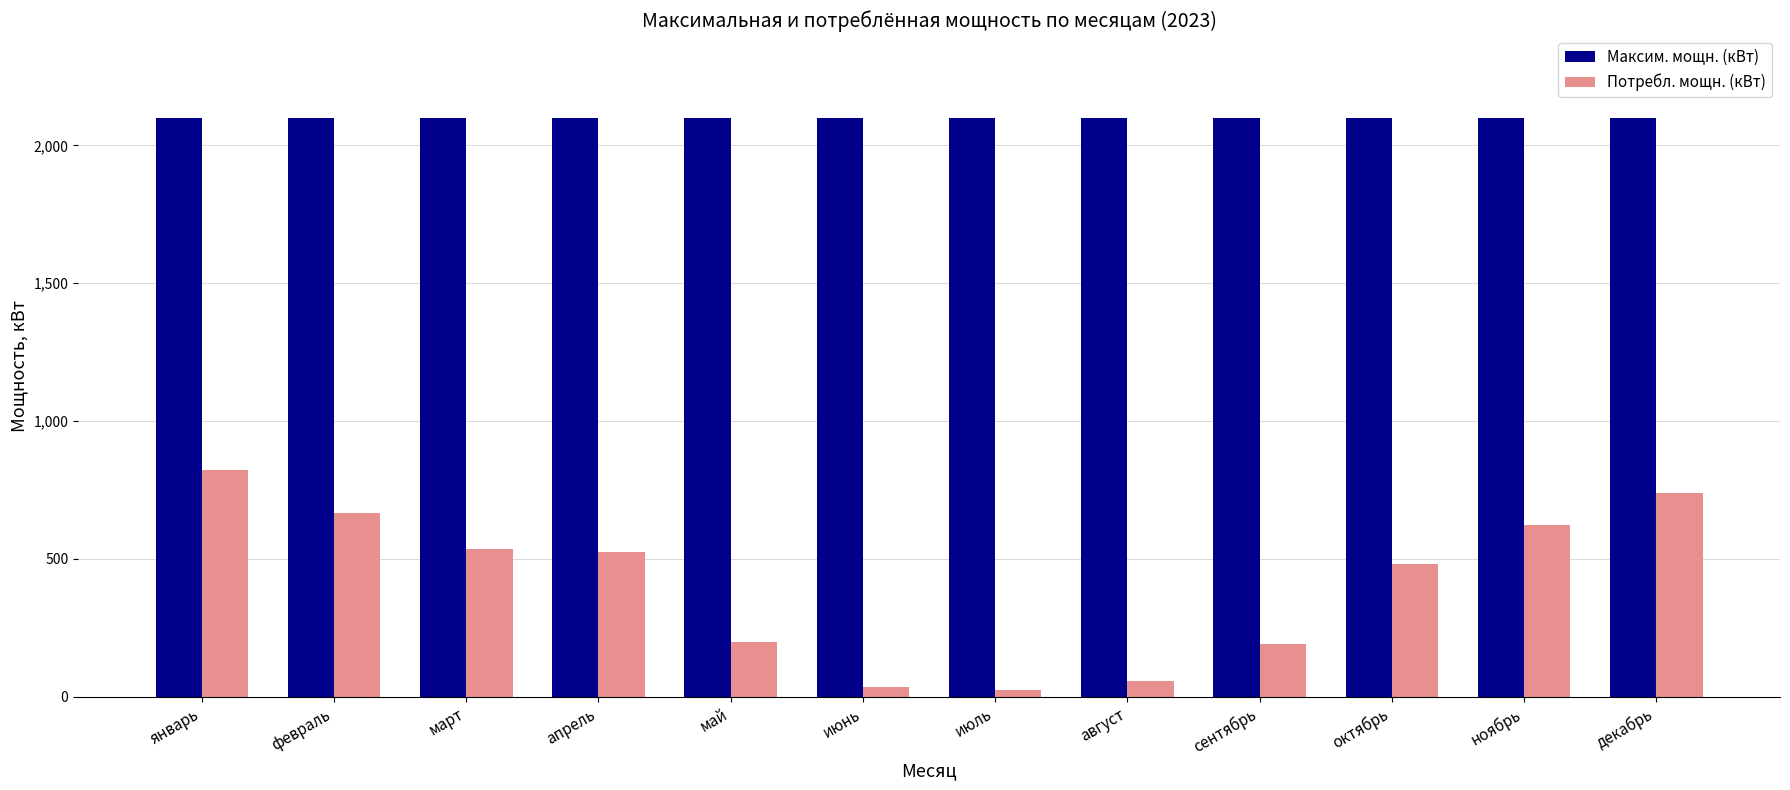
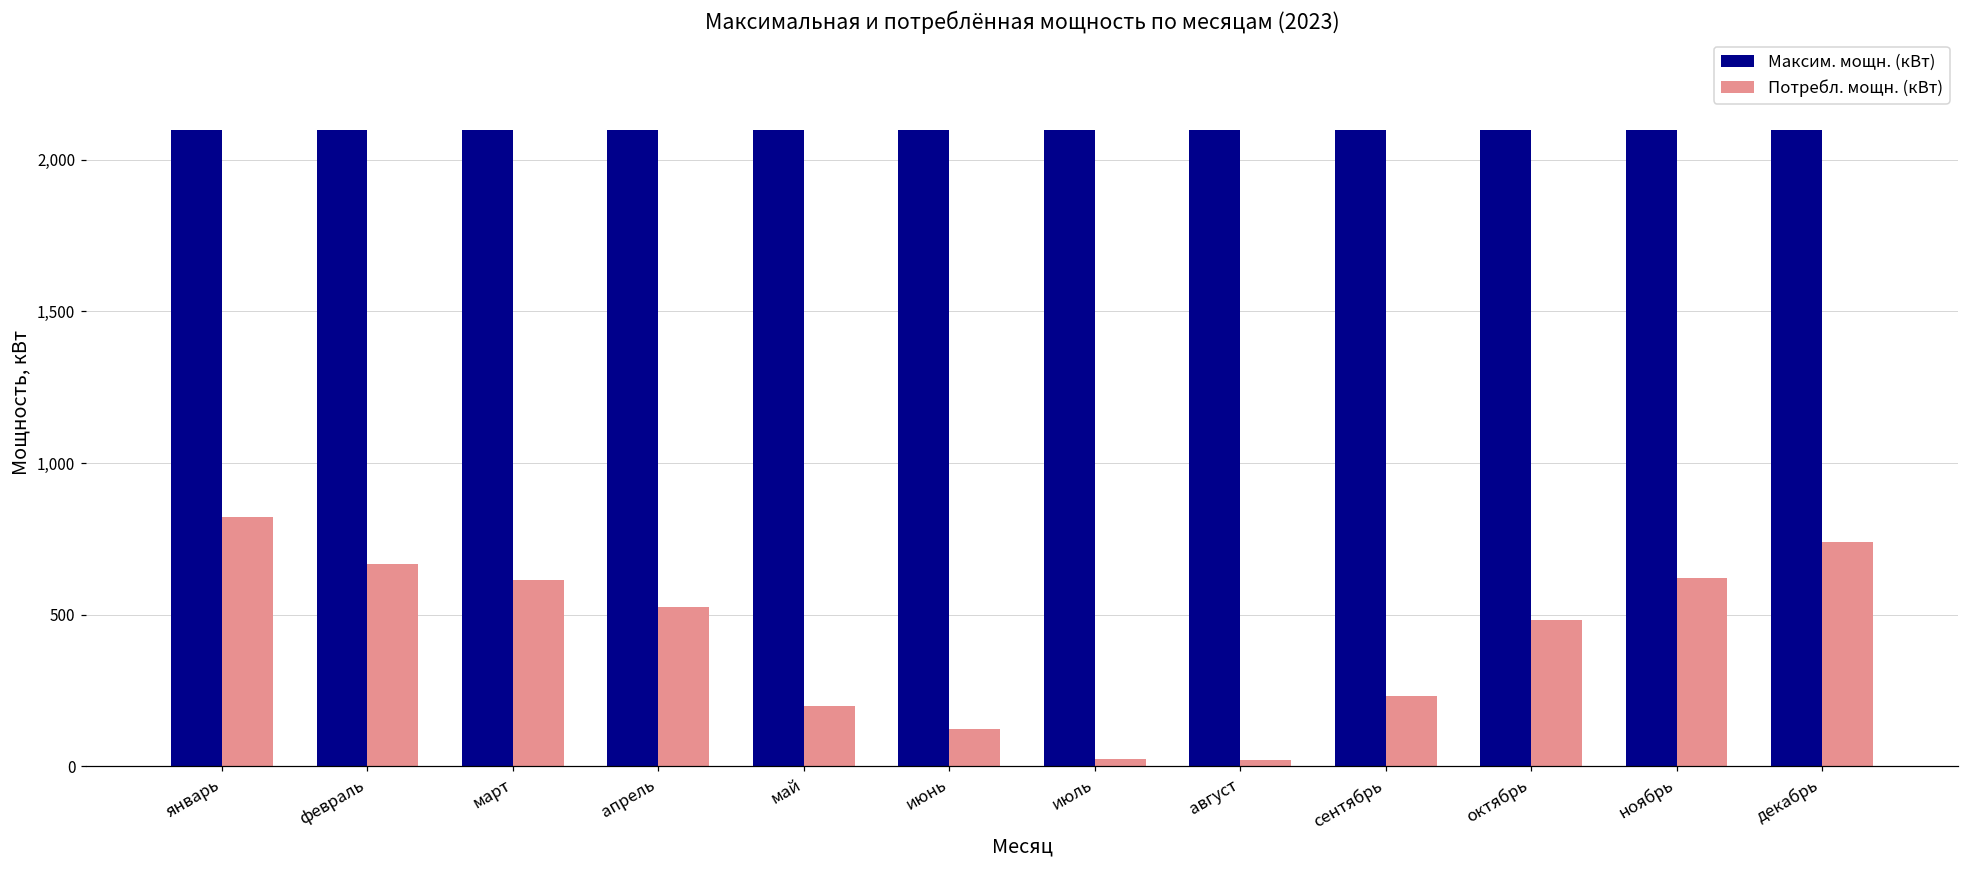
  {
    "Максим. мощн. (кВт)": {
      "январь": "2,100",
      "февраль": "2,100",
      "март": "2,100",
      "апрель": "2,100",
      "май": "2,100",
      "июнь": "2,100",
      "июль": "2,100",
      "август": "2,100",
      "сентябрь": "2,100",
      "октябрь": "2,100",
      "ноябрь": "2,100",
      "декабрь": "2,100"
    },
    "Потребл. мощн. (кВт)": {
      "январь": "820",
      "февраль": "670",
-     "март": "540",
+     "март": "610",
      "апрель": "520",
      "май": "200",
-     "июнь": "30",
+     "июнь": "120",
      "июль": "20",
-     "август": "50",
-     "сентябрь": "190",
+     "август": "20",
+     "сентябрь": "230",
      "октябрь": "480",
      "ноябрь": "620",
      "декабрь": "740"
    }
  }
